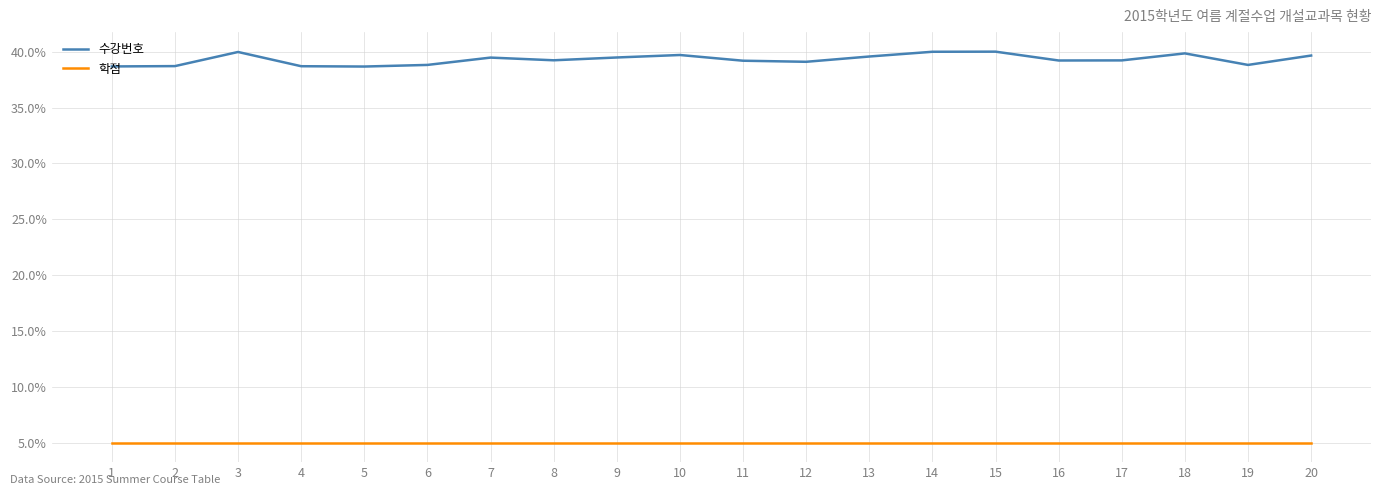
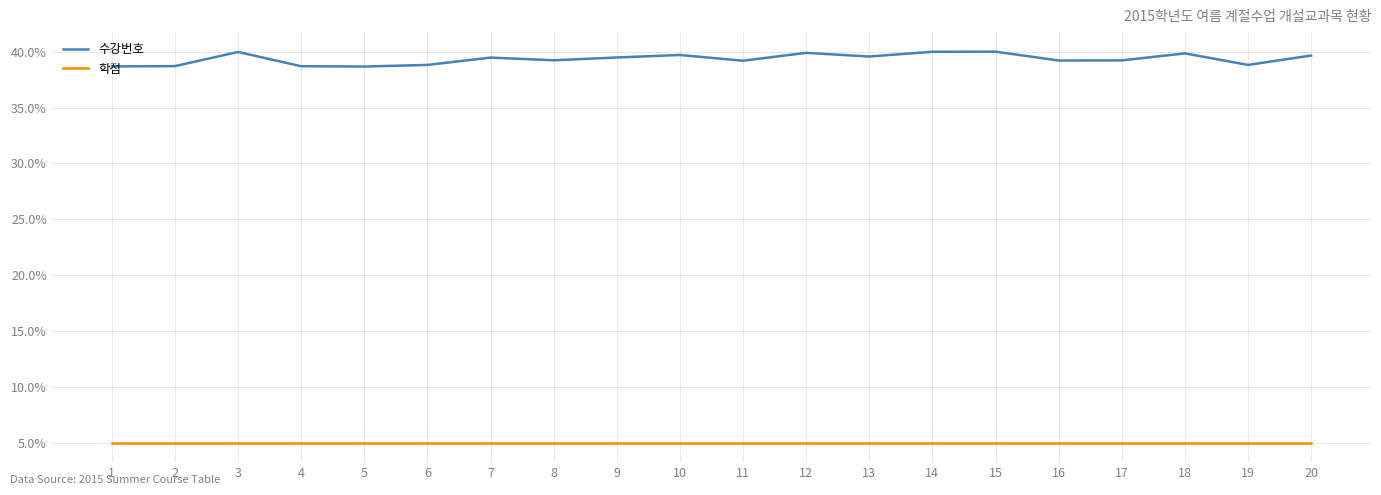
  {
    "수강번호": {
      "1": "38.7%",
      "2": "38.7%",
      "3": "40.0%",
      "4": "38.7%",
      "5": "38.7%",
      "6": "38.8%",
      "7": "39.5%",
      "8": "39.2%",
      "9": "39.5%",
      "10": "39.7%",
      "11": "39.2%",
-     "12": "39.1%",
+     "12": "39.9%",
      "13": "39.6%",
      "14": "40.0%",
      "15": "40.0%",
      "16": "39.2%",
      "17": "39.2%",
      "18": "39.8%",
      "19": "38.8%",
      "20": "39.7%"
    },
    "학점": {
      "1": "5.0%",
      "2": "5.0%",
      "3": "5.0%",
      "4": "5.0%",
      "5": "5.0%",
      "6": "5.0%",
      "7": "5.0%",
      "8": "5.0%",
      "9": "5.0%",
      "10": "5.0%",
      "11": "5.0%",
      "12": "5.0%",
      "13": "5.0%",
      "14": "5.0%",
      "15": "5.0%",
      "16": "5.0%",
      "17": "5.0%",
      "18": "5.0%",
      "19": "5.0%",
      "20": "5.0%"
    }
  }
